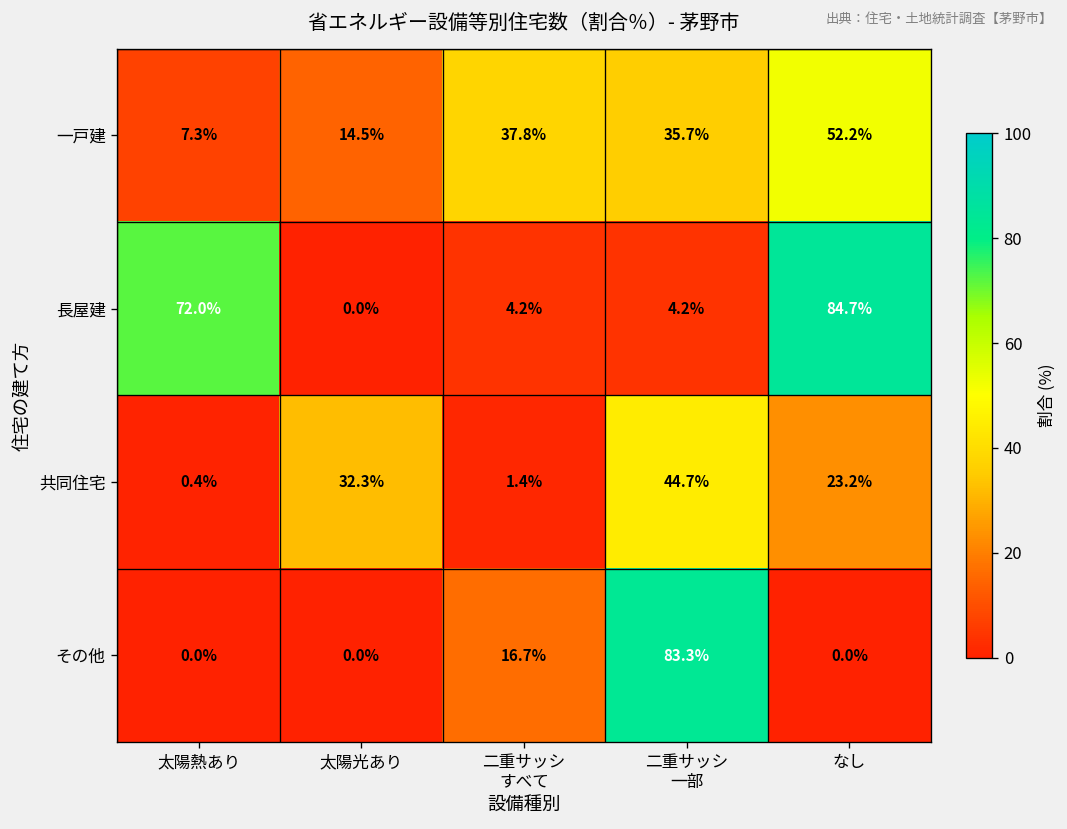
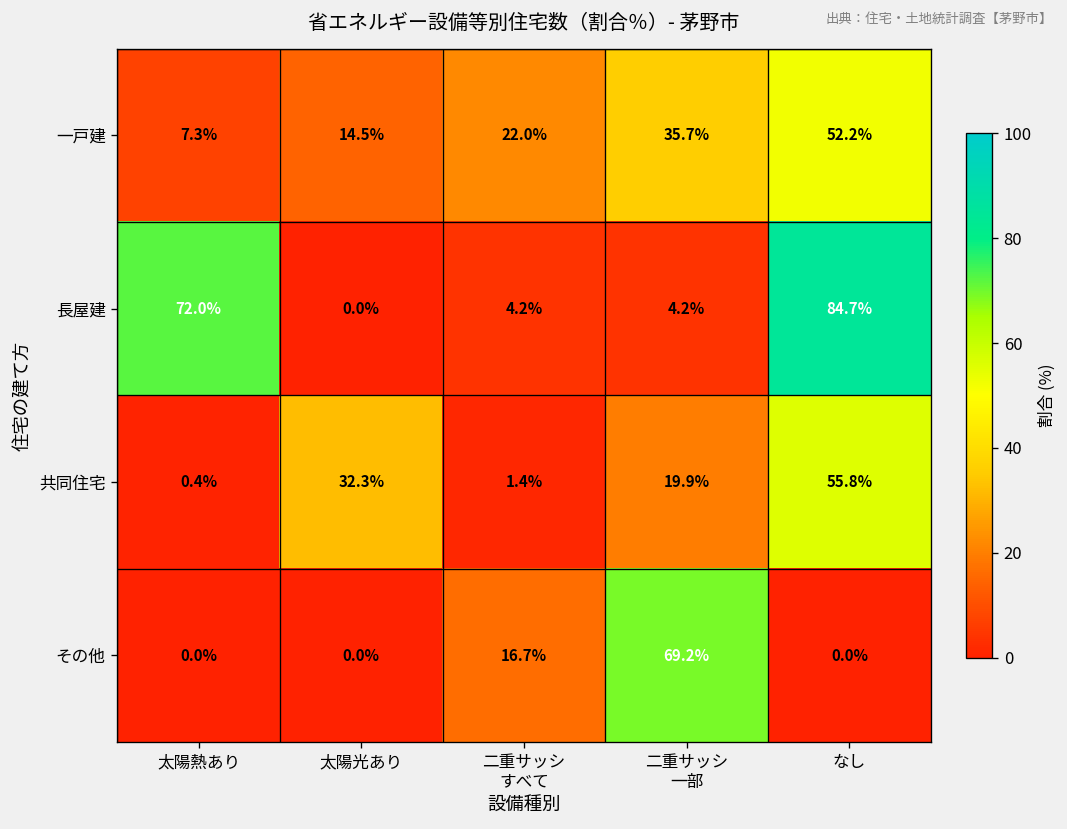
  {
    "一戸建": {
      "太陽熱あり": "7.3%",
      "太陽光あり": "14.5%",
-     "二重サッシ すべて": "37.8%",
+     "二重サッシ すべて": "22.0%",
      "二重サッシ 一部": "35.7%",
      "なし": "52.2%"
    },
    "長屋建": {
      "太陽熱あり": "72.0%",
      "太陽光あり": "0.0%",
      "二重サッシ すべて": "4.2%",
      "二重サッシ 一部": "4.2%",
      "なし": "84.7%"
    },
    "共同住宅": {
      "太陽熱あり": "0.4%",
      "太陽光あり": "32.3%",
      "二重サッシ すべて": "1.4%",
-     "二重サッシ 一部": "44.7%",
-     "なし": "23.2%"
+     "二重サッシ 一部": "19.9%",
+     "なし": "55.8%"
    },
    "その他": {
      "太陽熱あり": "0.0%",
      "太陽光あり": "0.0%",
      "二重サッシ すべて": "16.7%",
-     "二重サッシ 一部": "83.3%",
+     "二重サッシ 一部": "69.2%",
      "なし": "0.0%"
    }
  }
